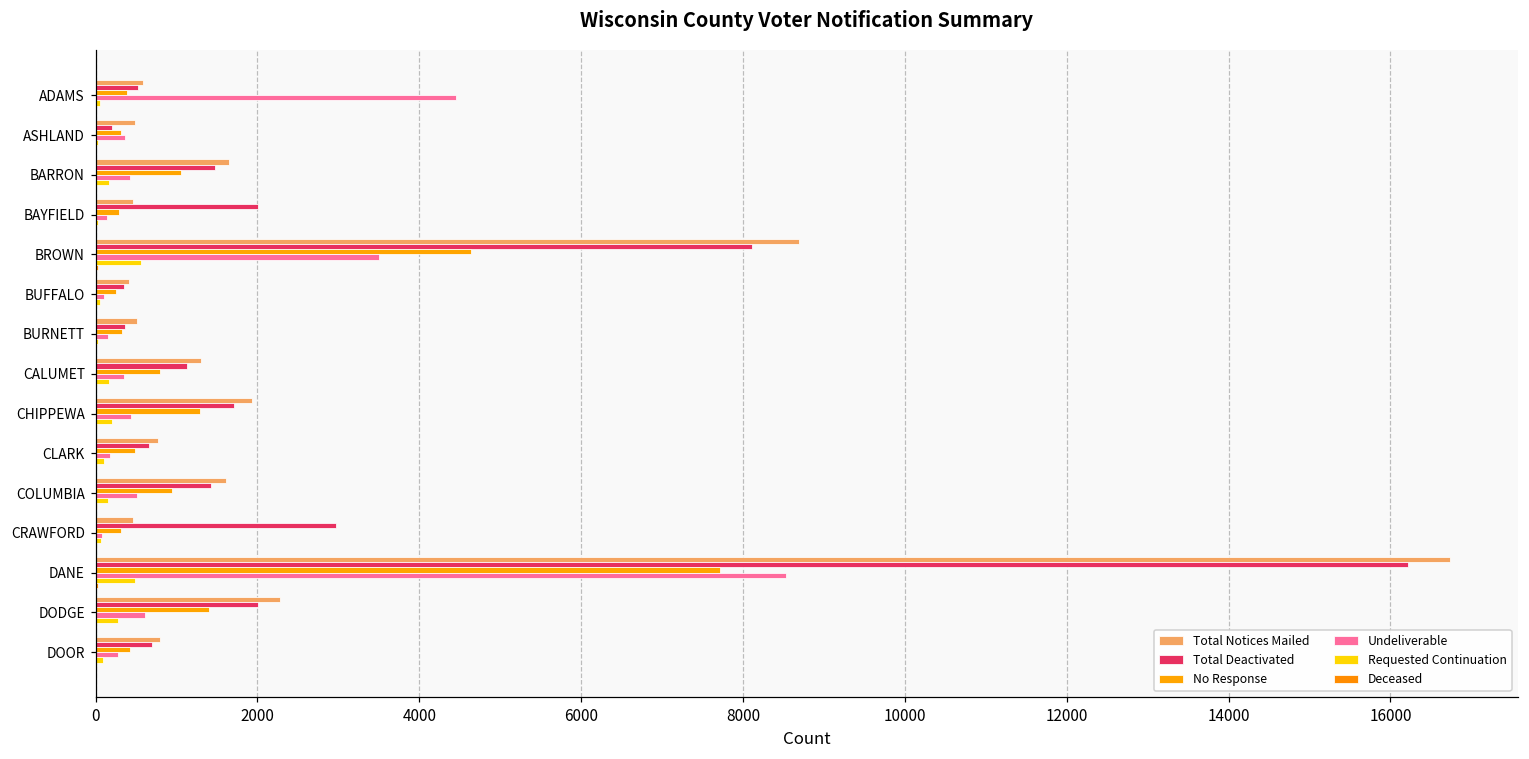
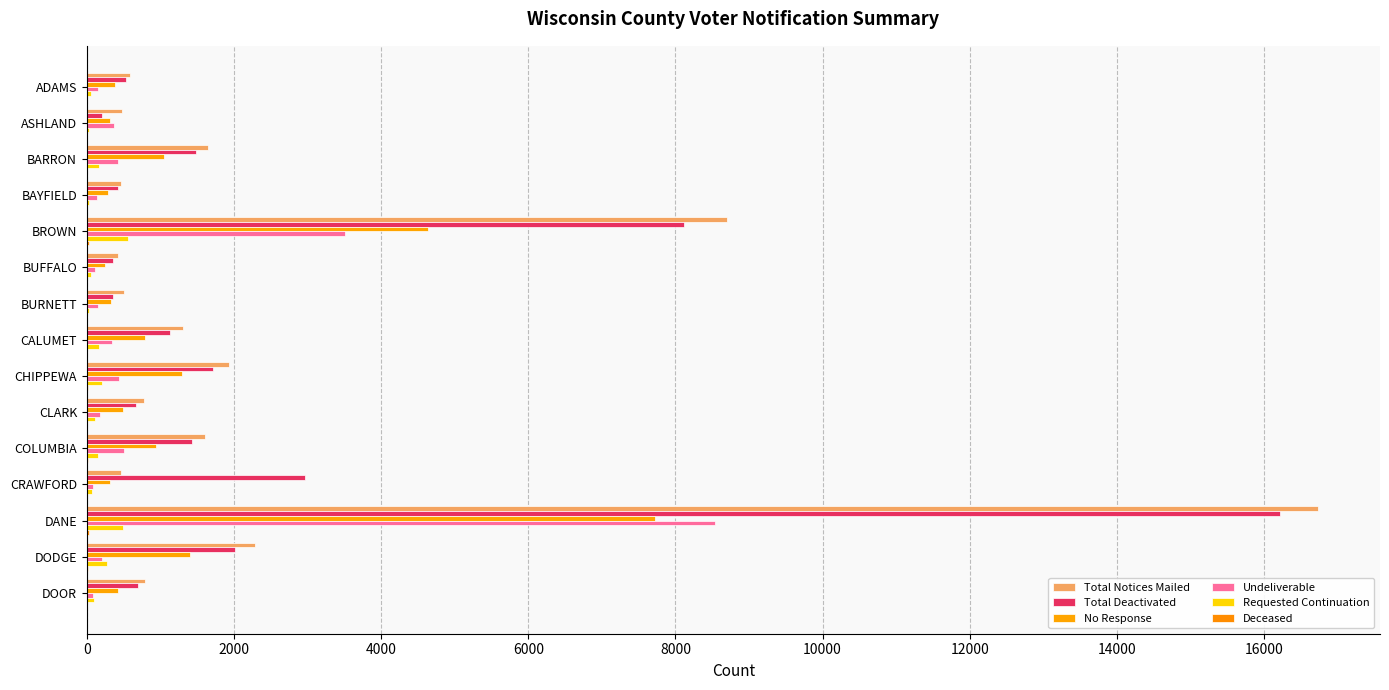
  {
    "Total Notices Mailed": {
      "ADAMS": 600,
      "ASHLAND": 500,
      "BARRON": 1700,
      "BAYFIELD": 500,
      "BROWN": 8700,
      "BUFFALO": 400,
      "BURNETT": 500,
      "CALUMET": 1300,
      "CHIPPEWA": 1900,
      "CLARK": 800,
      "COLUMBIA": 1600,
      "CRAWFORD": 500,
      "DANE": 16700,
      "DODGE": 2300,
      "DOOR": 800
    },
    "Total Deactivated": {
      "ADAMS": 500,
      "ASHLAND": 200,
      "BARRON": 1500,
-     "BAYFIELD": 2000,
+     "BAYFIELD": 400,
      "BROWN": 8100,
      "BUFFALO": 400,
      "BURNETT": 400,
      "CALUMET": 1100,
      "CHIPPEWA": 1700,
      "CLARK": 700,
      "COLUMBIA": 1400,
      "CRAWFORD": 3000,
      "DANE": 16200,
      "DODGE": 2000,
      "DOOR": 700
    },
    "Undeliverable": {
-     "ADAMS": 4400,
+     "ADAMS": 200,
      "ASHLAND": 400,
      "BARRON": 400,
      "BAYFIELD": 100,
      "BROWN": 3500,
      "BUFFALO": 100,
      "BURNETT": 200,
      "CALUMET": 300,
      "CHIPPEWA": 400,
      "CLARK": 200,
      "COLUMBIA": 500,
      "CRAWFORD": 100,
      "DANE": 8500,
-     "DODGE": 600,
-     "DOOR": 300
+     "DODGE": 200,
+     "DOOR": 100
    }
  }
